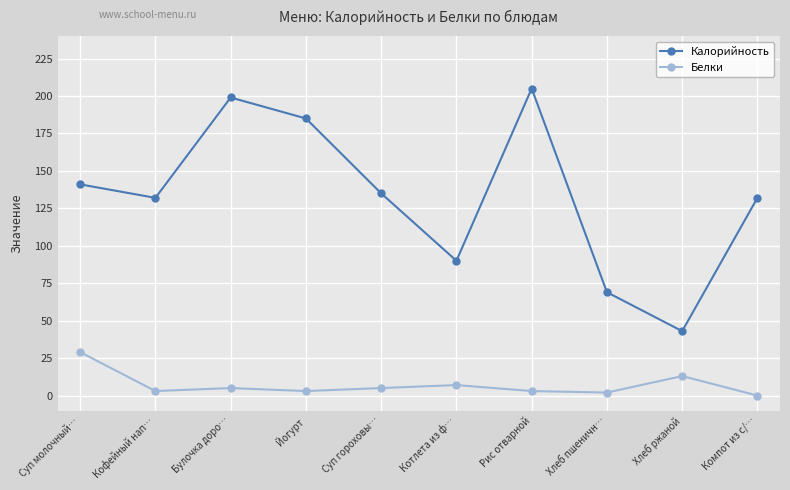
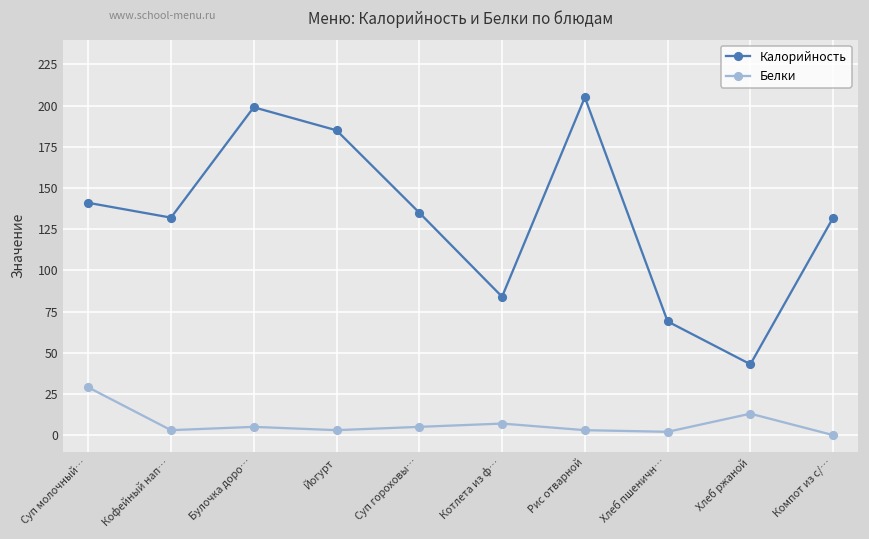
  {
    "Калорийность": {
      "Суп молочный…": 141,
      "Кофейный нап…": 132,
      "Булочка доро…": 199,
      "Йогурт": 185,
      "Суп гороховы…": 135,
-     "Котлета из ф…": 90,
+     "Котлета из ф…": 84,
      "Рис отварной": 205,
      "Хлеб пшеничн…": 69,
      "Хлеб ржаной": 43,
      "Компот из с/…": 132
    },
    "Белки": {
      "Суп молочный…": 29,
      "Кофейный нап…": 3,
      "Булочка доро…": 5,
      "Йогурт": 3,
      "Суп гороховы…": 5,
      "Котлета из ф…": 7,
      "Рис отварной": 3,
      "Хлеб пшеничн…": 2,
      "Хлеб ржаной": 13,
      "Компот из с/…": 0
    }
  }
